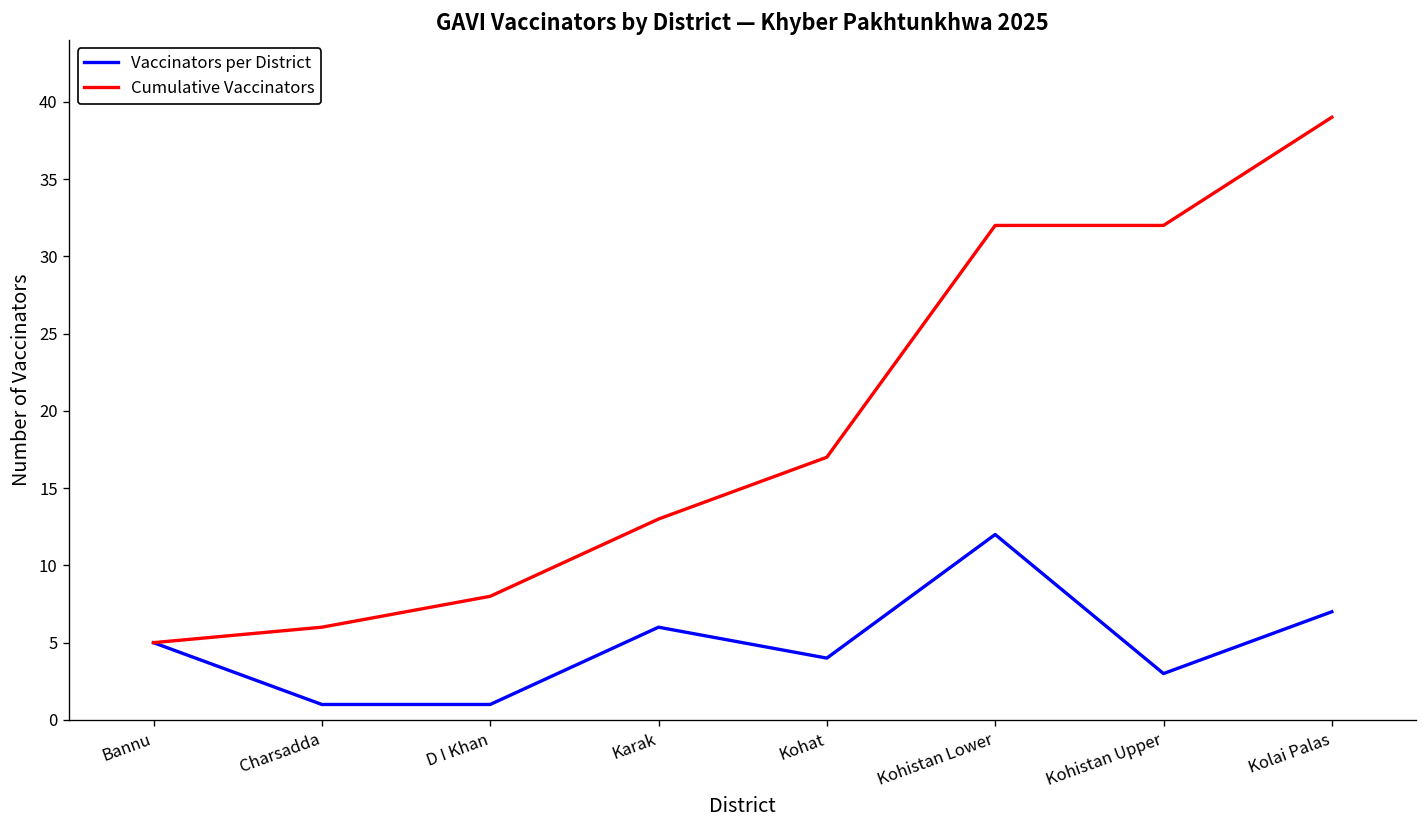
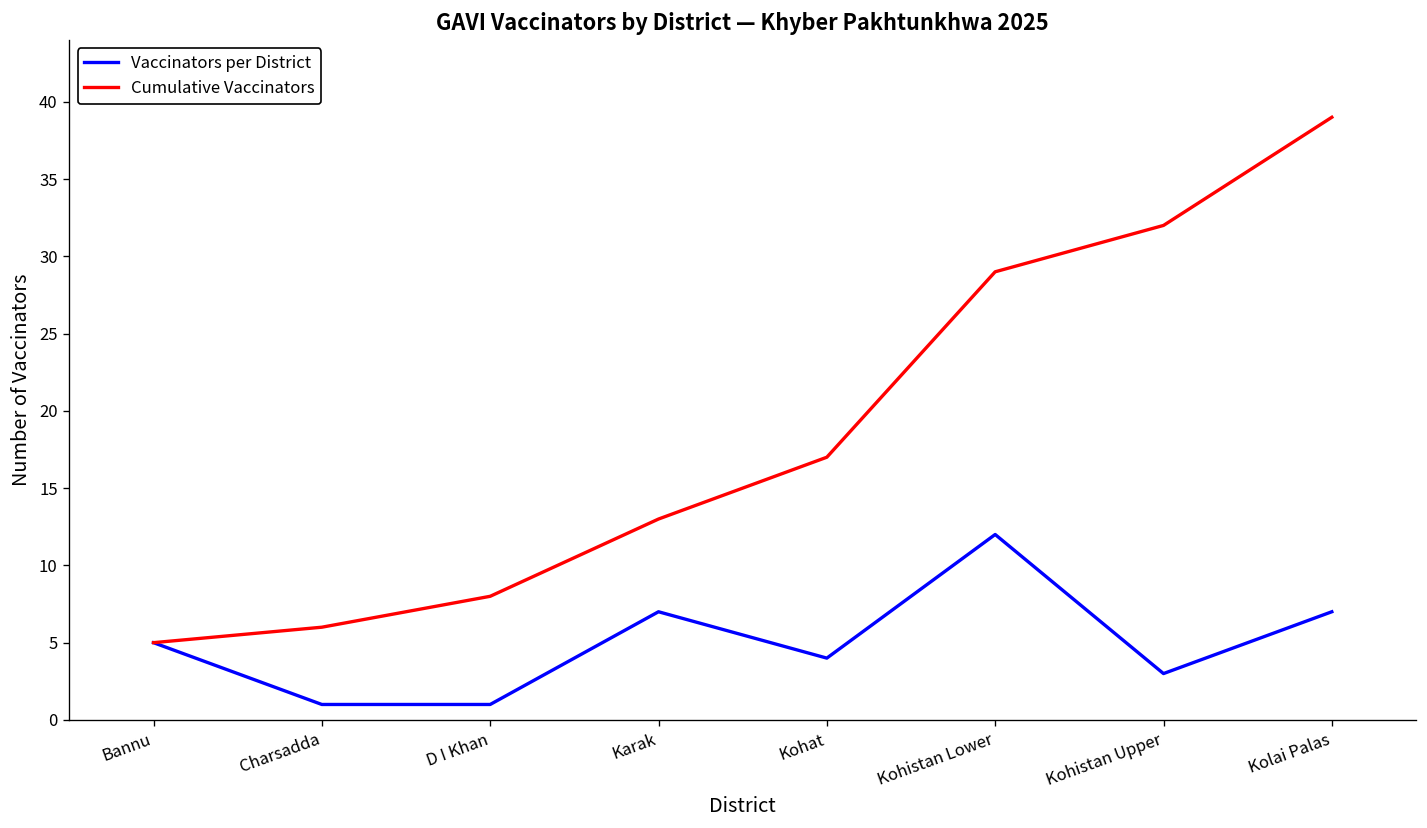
  {
    "Vaccinators per District": {
      "Charsadda": 1,
      "D I Khan": 1,
-     "Karak": 6,
+     "Karak": 7,
      "Kohat": 4,
      "Kohistan Lower": 12,
      "Kohistan Upper": 3,
      "Kolai Palas": 7
    },
    "Cumulative Vaccinators": {
      "Charsadda": 6,
      "D I Khan": 8,
      "Karak": 13,
      "Kohat": 17,
-     "Kohistan Lower": 32,
+     "Kohistan Lower": 29,
      "Kohistan Upper": 32,
      "Kolai Palas": 39
    }
  }
